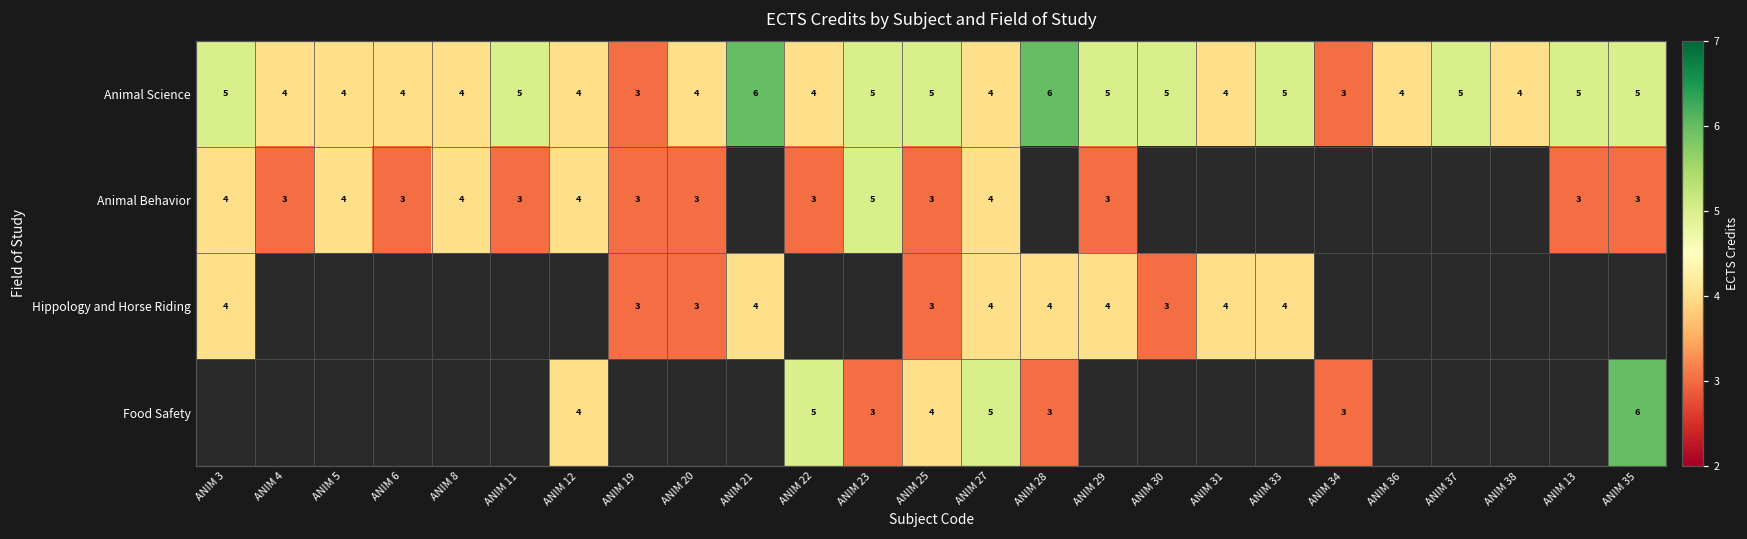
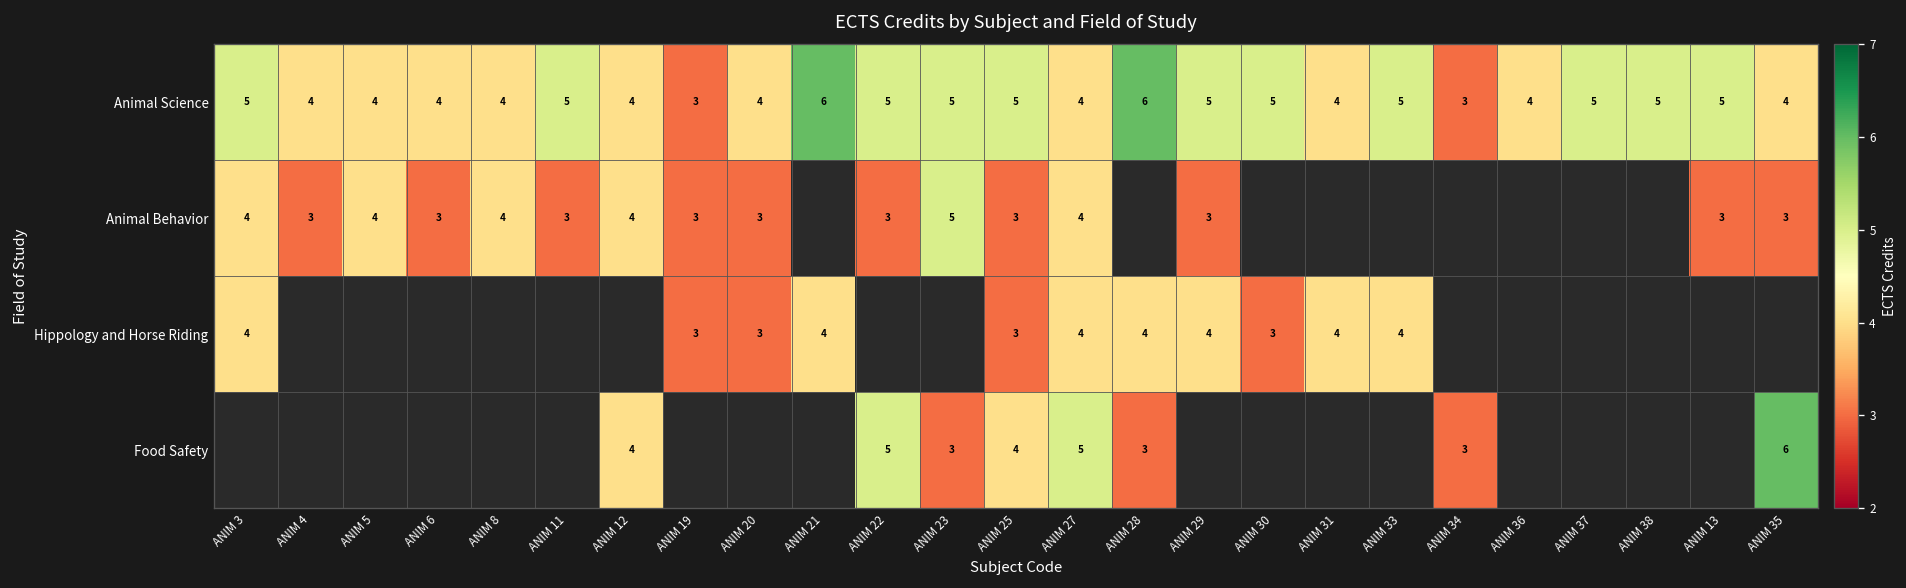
  {
    "Animal Science": {
      "ANIM 3": 5,
      "ANIM 4": 4,
      "ANIM 5": 4,
      "ANIM 6": 4,
      "ANIM 8": 4,
      "ANIM 11": 5,
      "ANIM 12": 4,
      "ANIM 19": 3,
      "ANIM 20": 4,
      "ANIM 21": 6,
-     "ANIM 22": 4,
+     "ANIM 22": 5,
      "ANIM 23": 5,
      "ANIM 25": 5,
      "ANIM 27": 4,
      "ANIM 28": 6,
      "ANIM 29": 5,
      "ANIM 30": 5,
      "ANIM 31": 4,
      "ANIM 33": 5,
      "ANIM 34": 3,
      "ANIM 36": 4,
      "ANIM 37": 5,
-     "ANIM 38": 4,
+     "ANIM 38": 5,
      "ANIM 13": 5,
-     "ANIM 35": 5
+     "ANIM 35": 4
    },
    "Animal Behavior": {
      "ANIM 3": 4,
      "ANIM 4": 3,
      "ANIM 5": 4,
      "ANIM 6": 3,
      "ANIM 8": 4,
      "ANIM 11": 3,
      "ANIM 12": 4,
      "ANIM 19": 3,
      "ANIM 20": 3,
      "ANIM 22": 3,
      "ANIM 23": 5,
      "ANIM 25": 3,
      "ANIM 27": 4,
      "ANIM 29": 3,
      "ANIM 13": 3,
      "ANIM 35": 3
    },
    "Hippology and Horse Riding": {
      "ANIM 3": 4,
      "ANIM 19": 3,
      "ANIM 20": 3,
      "ANIM 21": 4,
      "ANIM 25": 3,
      "ANIM 27": 4,
      "ANIM 28": 4,
      "ANIM 29": 4,
      "ANIM 30": 3,
      "ANIM 31": 4,
      "ANIM 33": 4
    },
    "Food Safety": {
      "ANIM 12": 4,
      "ANIM 22": 5,
      "ANIM 23": 3,
      "ANIM 25": 4,
      "ANIM 27": 5,
      "ANIM 28": 3,
      "ANIM 34": 3,
      "ANIM 35": 6
    }
  }
